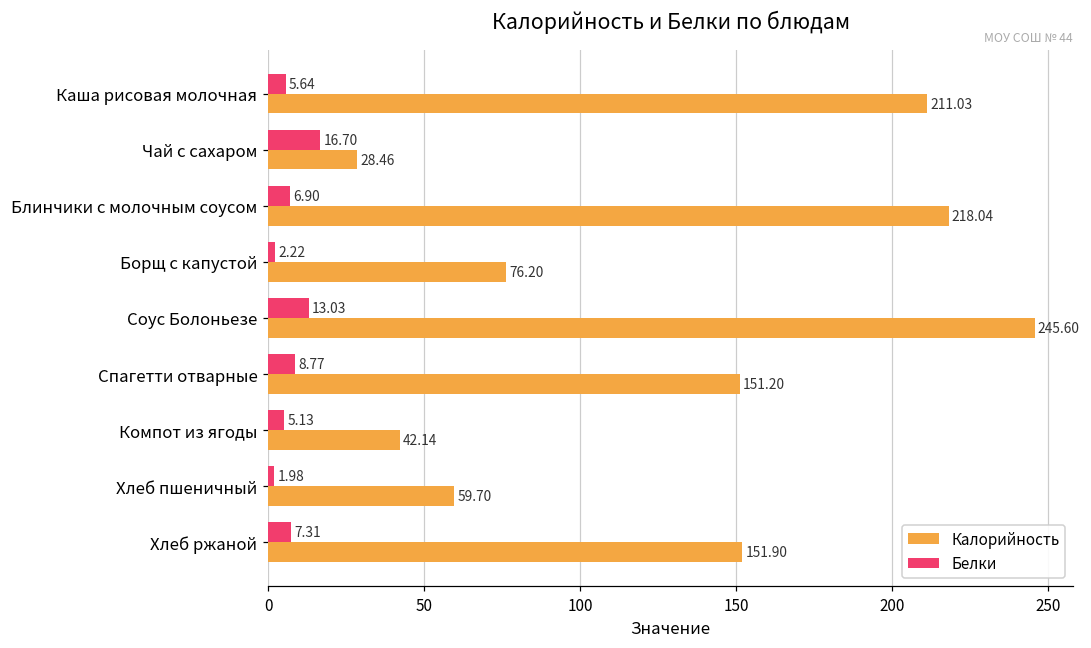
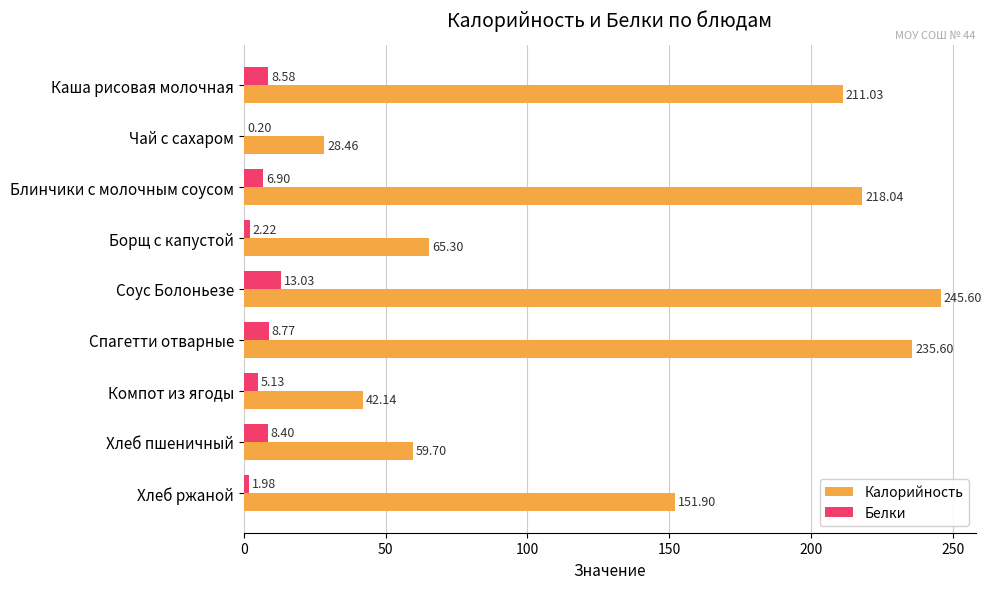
  {
    "Калорийность": {
      "Каша рисовая молочная": 211.03,
      "Чай с сахаром": 28.46,
      "Блинчики с молочным соусом": 218.04,
-     "Борщ с капустой": 76.20,
+     "Борщ с капустой": 65.30,
      "Соус Болоньезе": 245.60,
-     "Спагетти отварные": 151.20,
+     "Спагетти отварные": 235.60,
      "Компот из ягоды": 42.14,
      "Хлеб пшеничный": 59.70,
      "Хлеб ржаной": 151.90
    },
    "Белки": {
-     "Каша рисовая молочная": 5.64,
-     "Чай с сахаром": 16.70,
+     "Каша рисовая молочная": 8.58,
+     "Чай с сахаром": 0.20,
      "Блинчики с молочным соусом": 6.90,
      "Борщ с капустой": 2.22,
      "Соус Болоньезе": 13.03,
      "Спагетти отварные": 8.77,
      "Компот из ягоды": 5.13,
-     "Хлеб пшеничный": 1.98,
-     "Хлеб ржаной": 7.31
+     "Хлеб пшеничный": 8.40,
+     "Хлеб ржаной": 1.98
    }
  }
